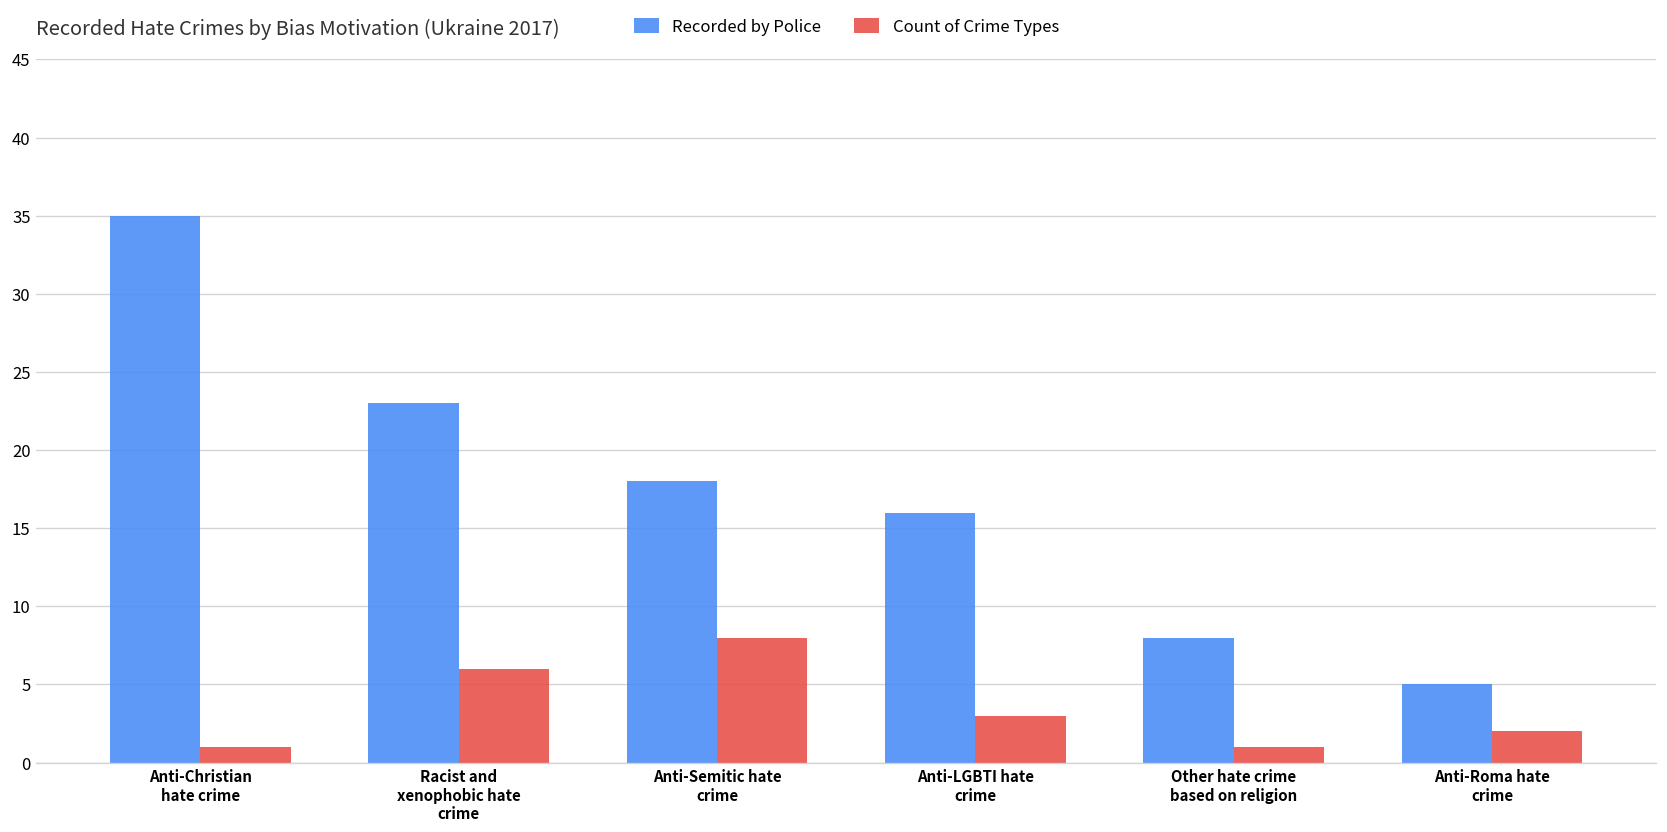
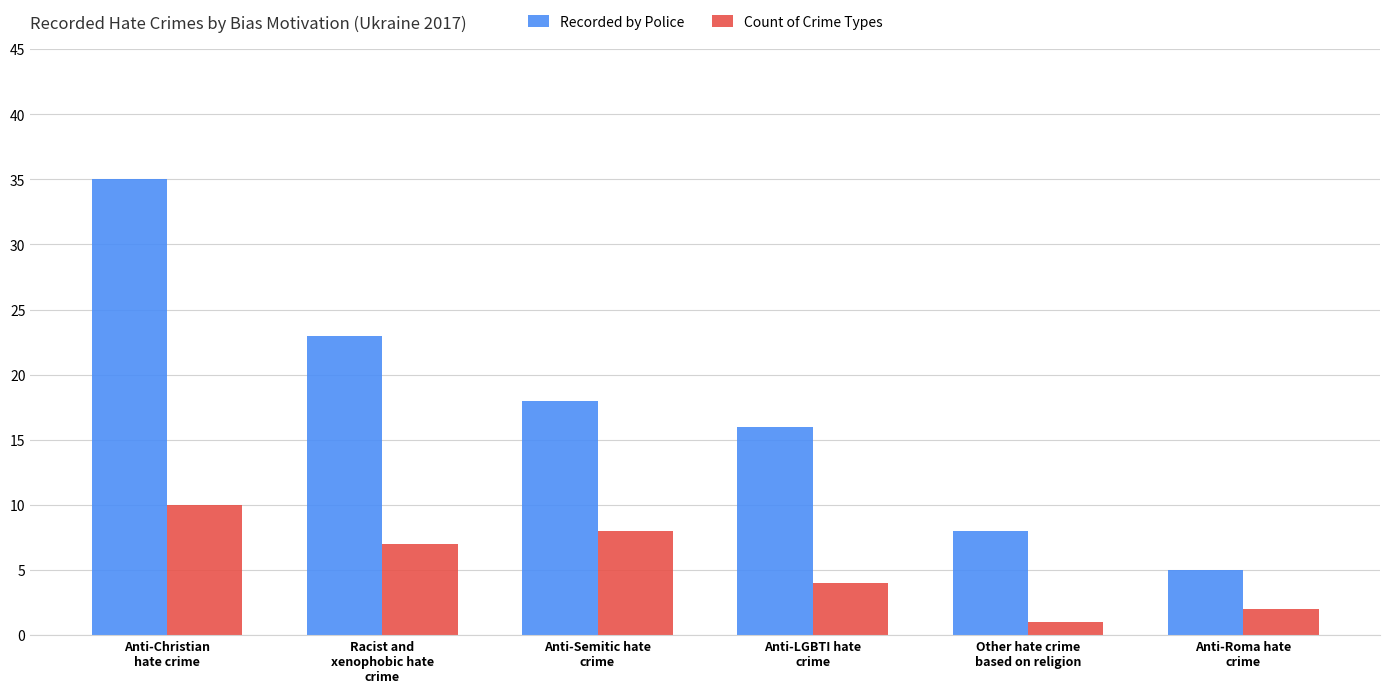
  {
    "Recorded by Police": {
      "Anti-Christian hate crime": 35,
      "Racist and xenophobic hate crime": 23,
      "Anti-Semitic hate crime": 18,
      "Anti-LGBTI hate crime": 16,
      "Other hate crime based on religion": 8,
      "Anti-Roma hate crime": 5
    },
    "Count of Crime Types": {
-     "Anti-Christian hate crime": 1,
-     "Racist and xenophobic hate crime": 6,
+     "Anti-Christian hate crime": 10,
+     "Racist and xenophobic hate crime": 7,
      "Anti-Semitic hate crime": 8,
-     "Anti-LGBTI hate crime": 3,
+     "Anti-LGBTI hate crime": 4,
      "Other hate crime based on religion": 1,
      "Anti-Roma hate crime": 2
    }
  }
